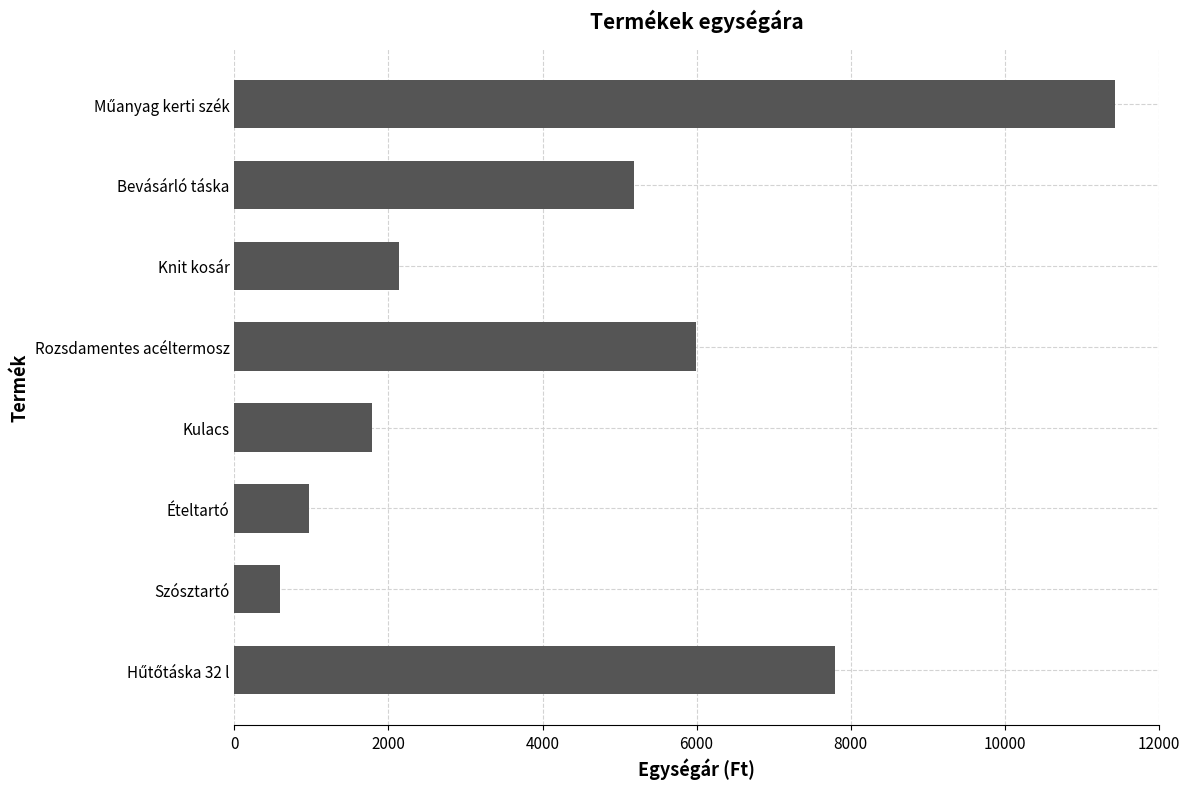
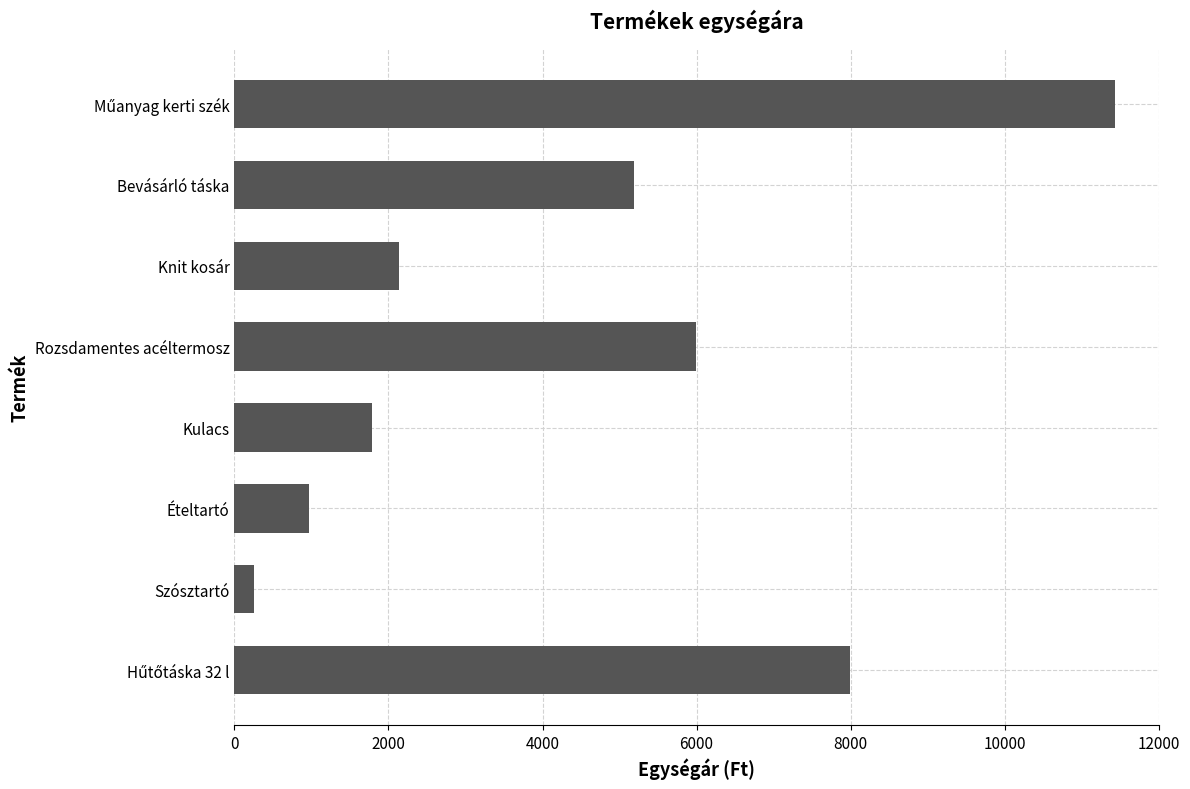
  {
    "Műanyag kerti szék": 11400,
    "Bevásárló táska": 5200,
    "Knit kosár": 2100,
    "Rozsdamentes acéltermosz": 6000,
    "Kulacs": 1800,
    "Ételtartó": 1000,
-   "Szósztartó": 600,
-   "Hűtőtáska 32 l": 7800
+   "Szósztartó": 200,
+   "Hűtőtáska 32 l": 8000
  }
